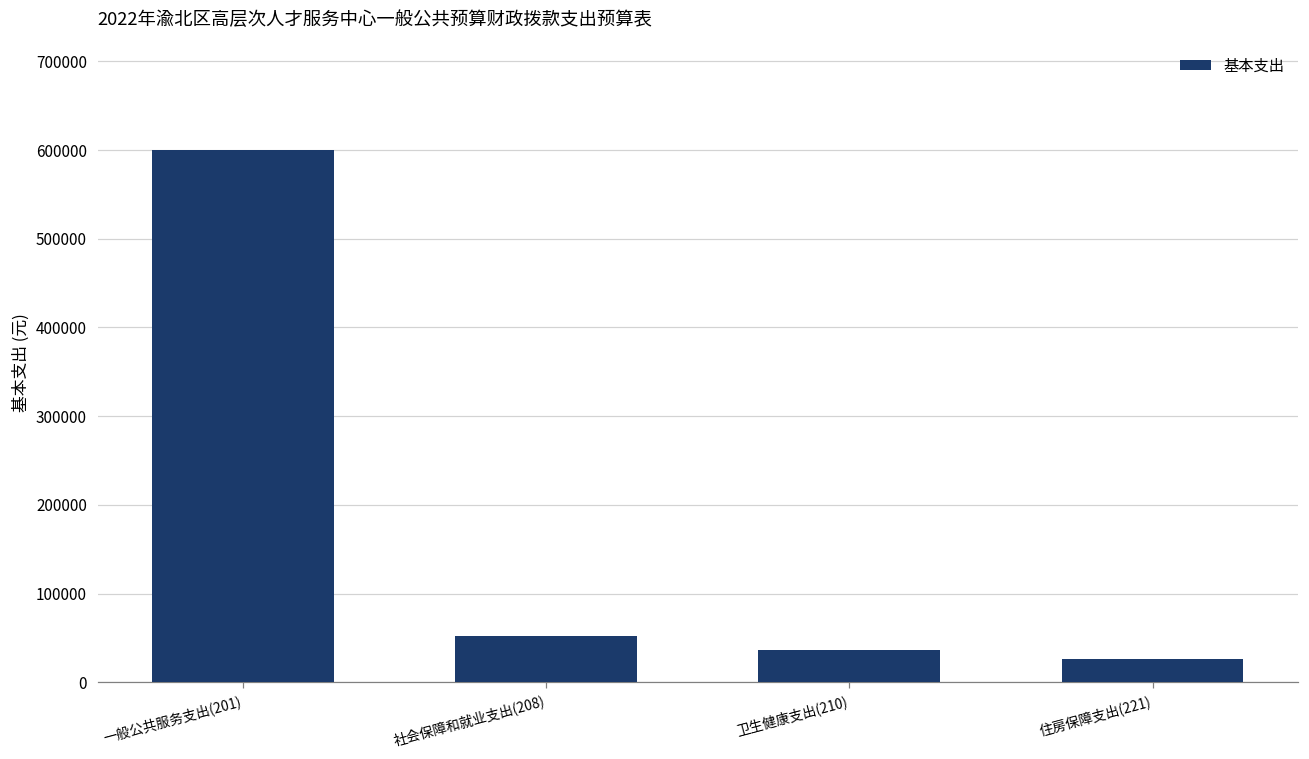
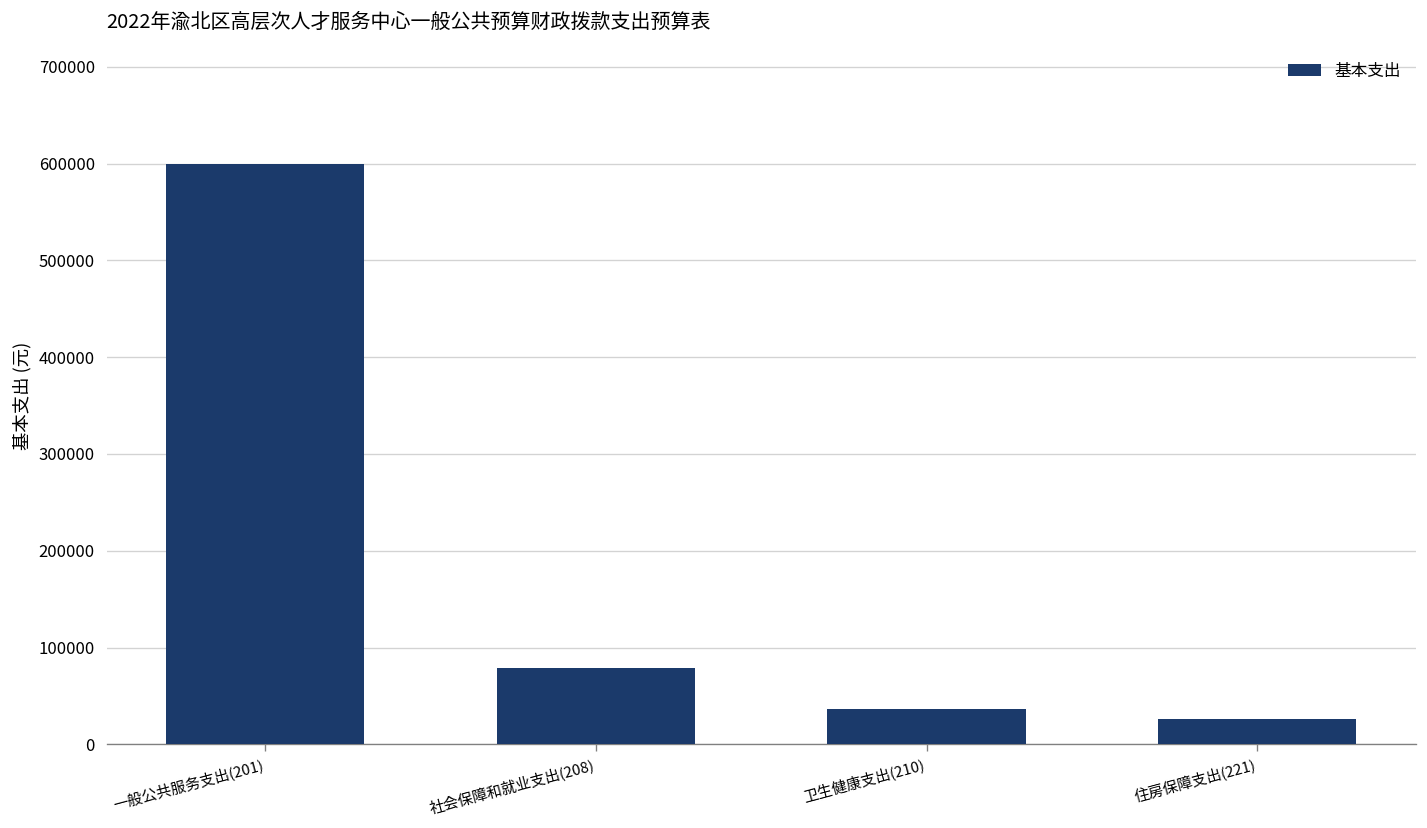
  {
    "一般公共服务支出(201)": 600000,
-   "社会保障和就业支出(208)": 50000,
+   "社会保障和就业支出(208)": 80000,
    "卫生健康支出(210)": 40000,
    "住房保障支出(221)": 30000
  }
